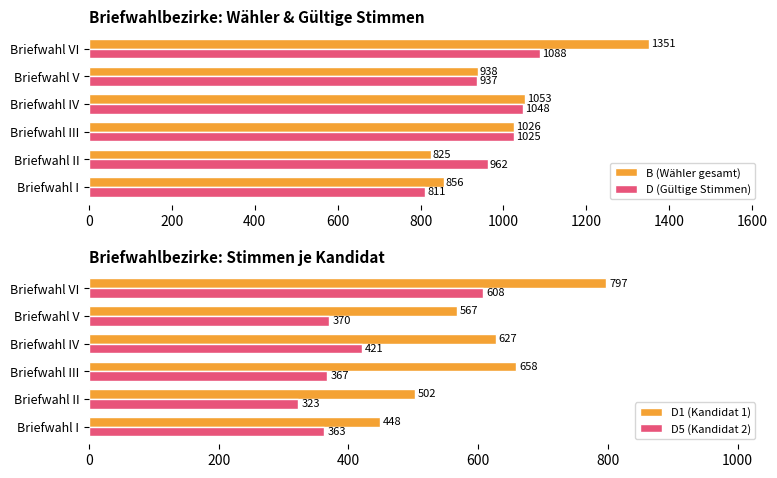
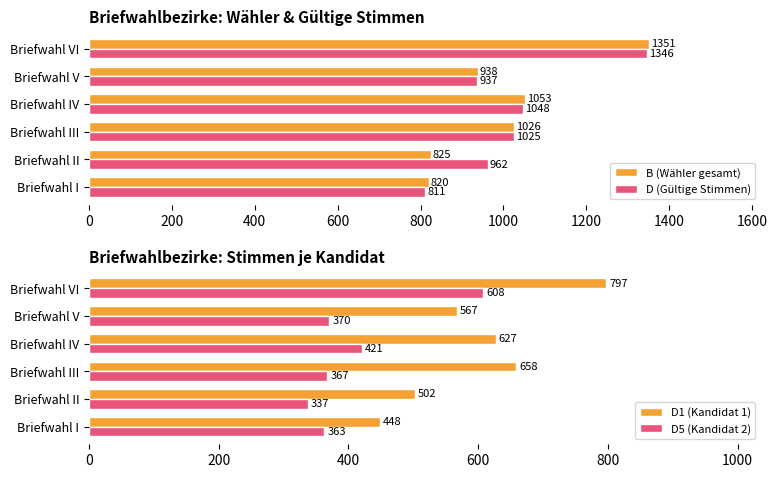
  {
    "Briefwahlbezirke: Wähler & Gültige Stimmen": {
      "B (Wähler gesamt)": {
        "Briefwahl VI": 1351,
        "Briefwahl V": 938,
        "Briefwahl IV": 1053,
        "Briefwahl III": 1026,
        "Briefwahl II": 825,
-       "Briefwahl I": 856
+       "Briefwahl I": 820
      },
      "D (Gültige Stimmen)": {
-       "Briefwahl VI": 1088,
+       "Briefwahl VI": 1346,
        "Briefwahl V": 937,
        "Briefwahl IV": 1048,
        "Briefwahl III": 1025,
        "Briefwahl II": 962,
        "Briefwahl I": 811
      }
    },
    "Briefwahlbezirke: Stimmen je Kandidat": {
      "D1 (Kandidat 1)": {
        "Briefwahl VI": 797,
        "Briefwahl V": 567,
        "Briefwahl IV": 627,
        "Briefwahl III": 658,
        "Briefwahl II": 502,
        "Briefwahl I": 448
      },
      "D5 (Kandidat 2)": {
        "Briefwahl VI": 608,
        "Briefwahl V": 370,
        "Briefwahl IV": 421,
        "Briefwahl III": 367,
-       "Briefwahl II": 323,
+       "Briefwahl II": 337,
        "Briefwahl I": 363
      }
    }
  }
